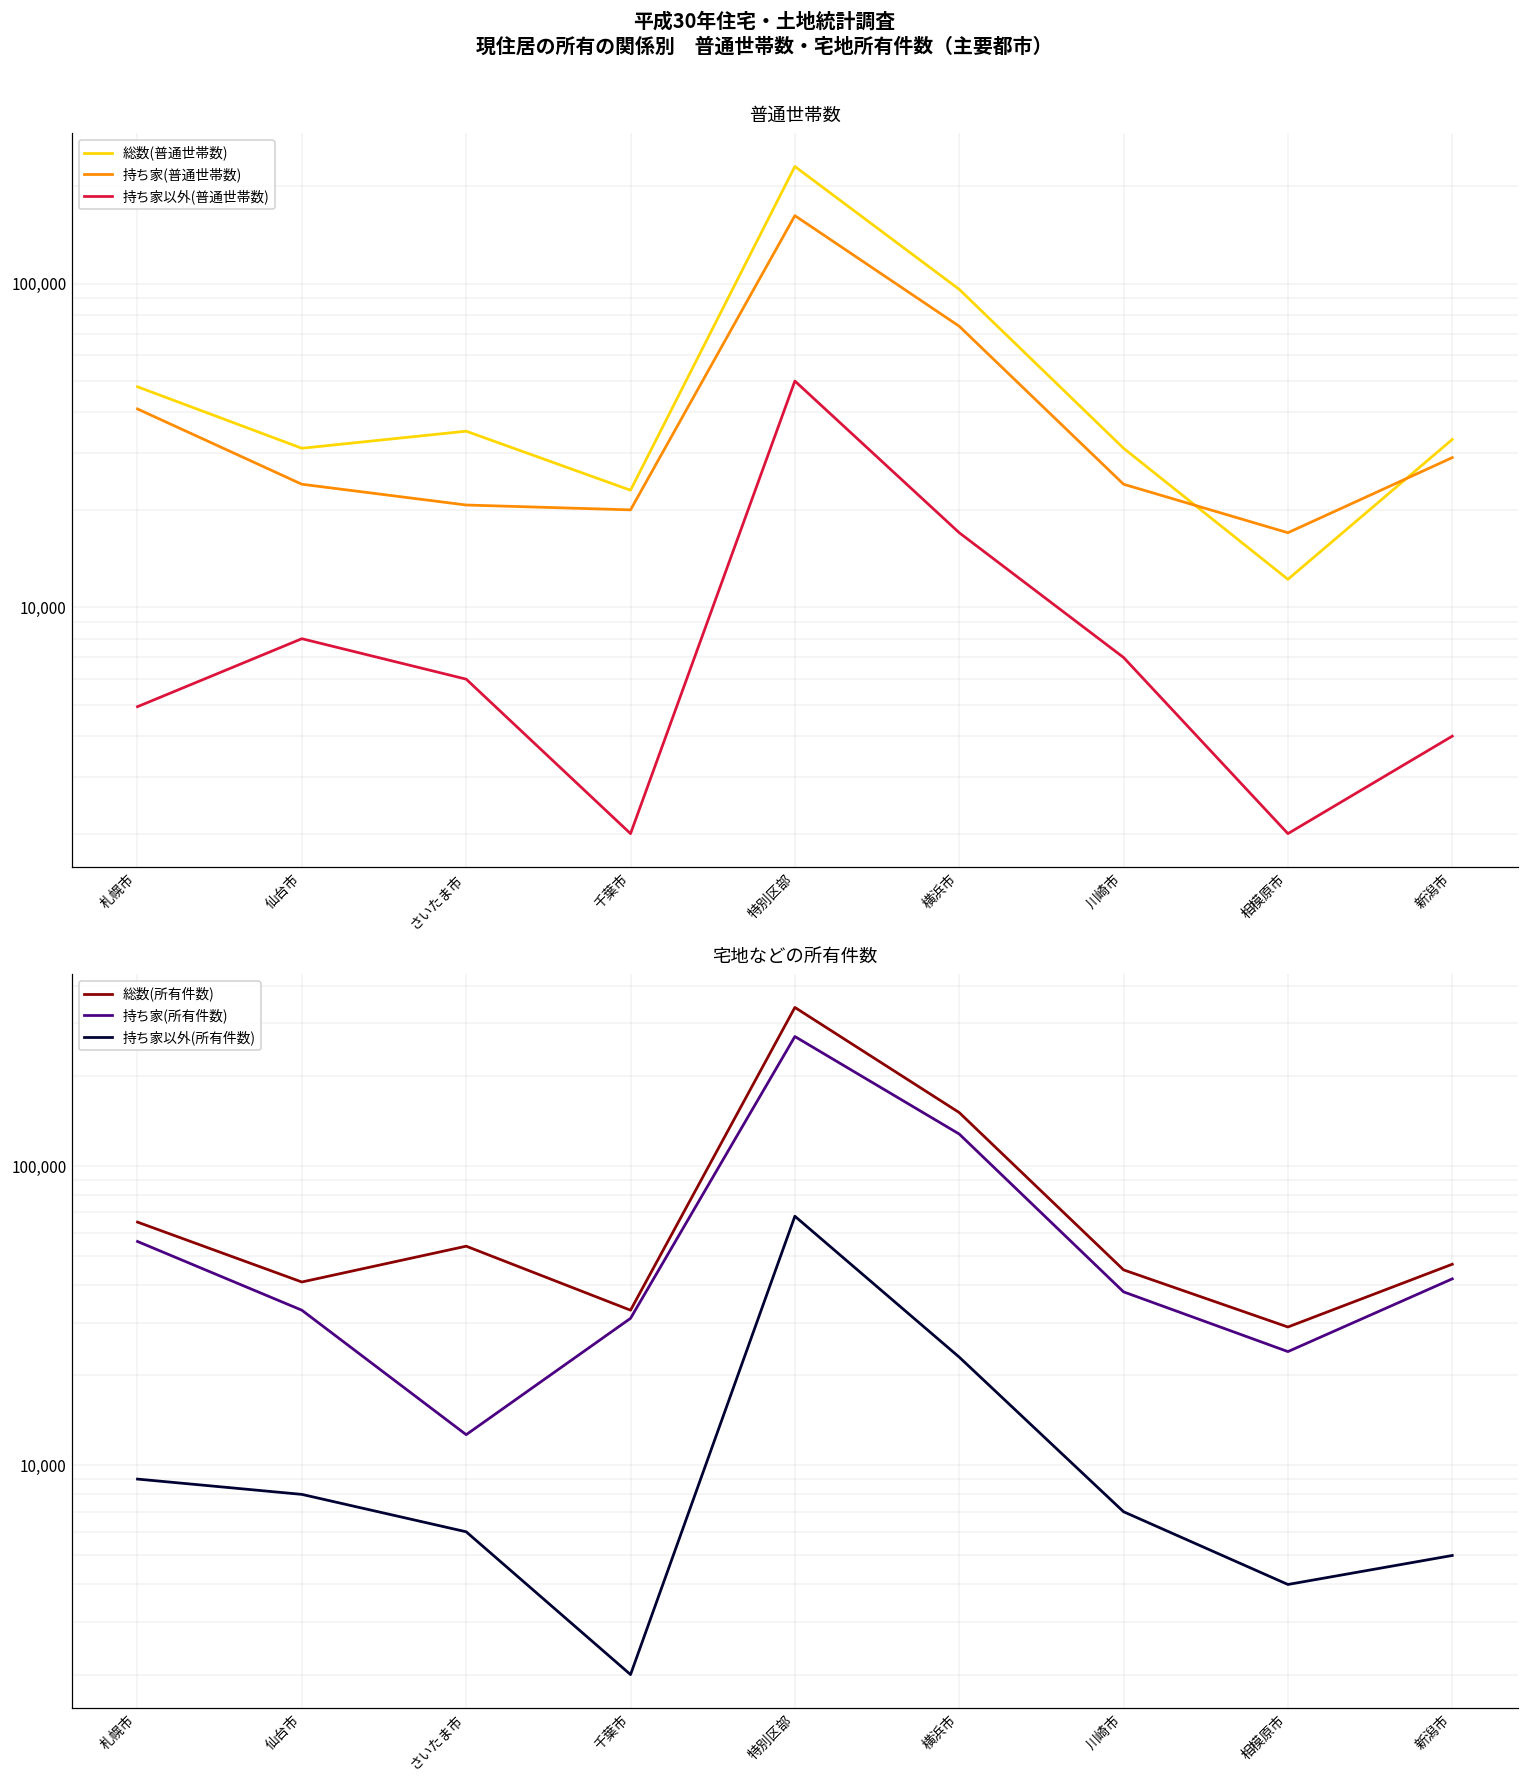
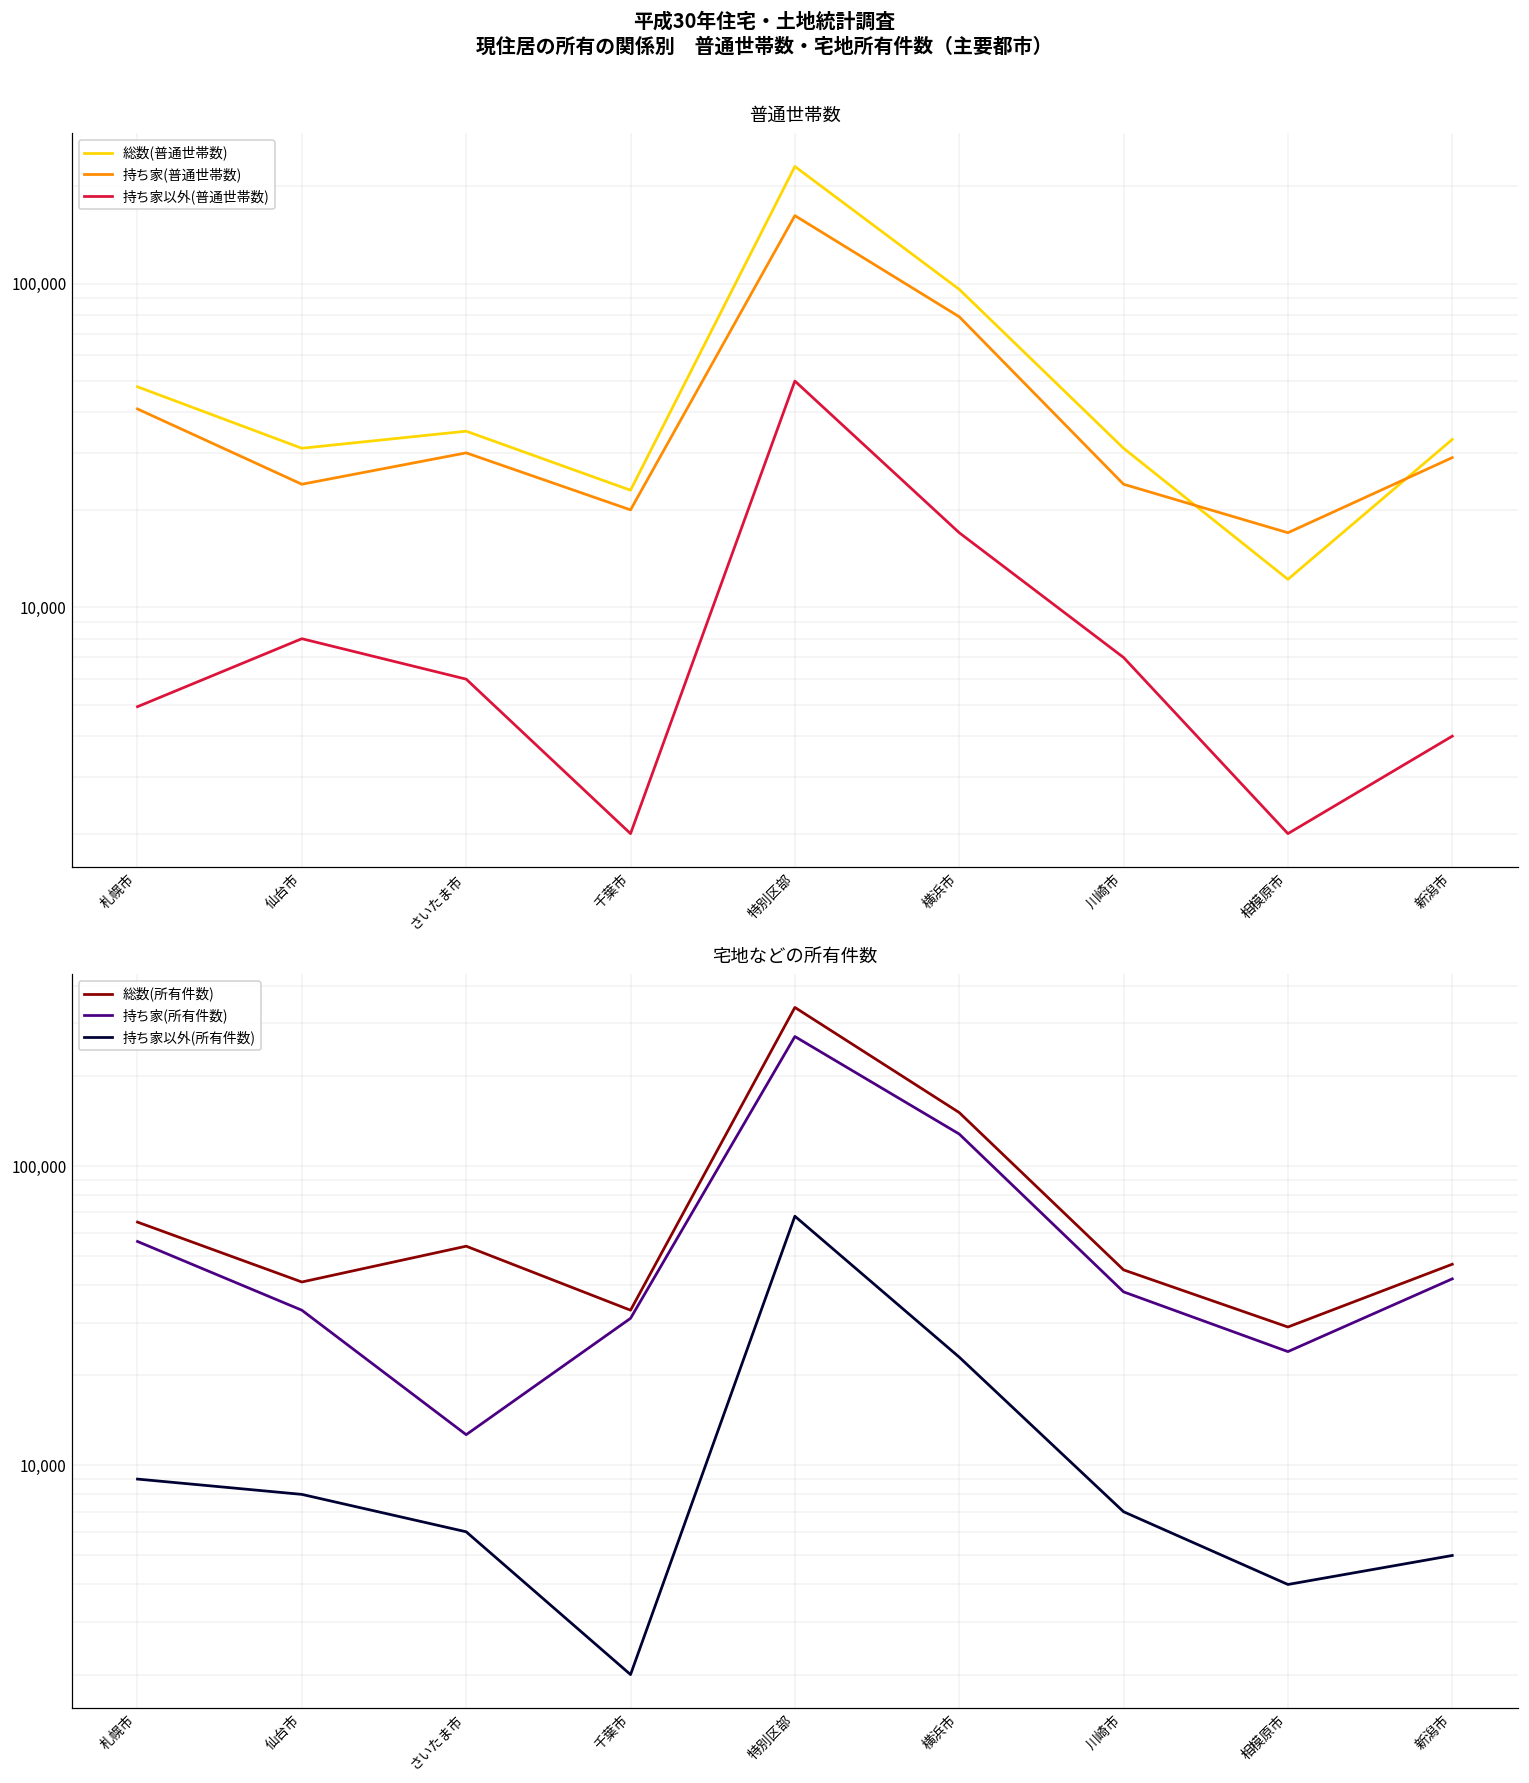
  {
    "普通世帯数": {
      "総数(普通世帯数)": {
        "札幌市": "48,000",
        "仙台市": "31,000",
        "さいたま市": "35,000",
        "千葉市": "23,000",
        "特別区部": "230,000",
        "横浜市": "96,000",
        "川崎市": "31,000",
        "相模原市": "12,200",
        "新潟市": "33,000"
      },
      "持ち家(普通世帯数)": {
        "札幌市": "41,000",
        "仙台市": "24,000",
-       "さいたま市": "21,000",
+       "さいたま市": "30,000",
        "千葉市": "20,000",
        "特別区部": "160,000",
-       "横浜市": "74,000",
+       "横浜市": "79,000",
        "川崎市": "24,000",
        "相模原市": "17,000",
        "新潟市": "29,000"
      },
      "持ち家以外(普通世帯数)": {
        "札幌市": "4,900",
        "仙台市": "8,000",
        "さいたま市": "6,000",
        "千葉市": "2,000",
        "特別区部": "50,000",
        "横浜市": "17,000",
        "川崎市": "7,000",
        "相模原市": "2,000",
        "新潟市": "4,000"
      }
    },
    "宅地などの所有件数": {
      "総数(所有件数)": {
        "札幌市": "65,000",
        "仙台市": "41,000",
        "さいたま市": "54,000",
        "千葉市": "33,000",
        "特別区部": "340,000",
        "横浜市": "150,000",
        "川崎市": "45,000",
        "相模原市": "29,000",
        "新潟市": "47,000"
      },
      "持ち家(所有件数)": {
        "札幌市": "56,000",
        "仙台市": "33,000",
        "さいたま市": "13,000",
        "千葉市": "31,000",
        "特別区部": "270,000",
        "横浜市": "130,000",
        "川崎市": "38,000",
        "相模原市": "24,000",
        "新潟市": "42,000"
      },
      "持ち家以外(所有件数)": {
        "札幌市": "9,000",
        "仙台市": "8,000",
        "さいたま市": "6,000",
        "千葉市": "2,000",
        "特別区部": "68,000",
        "横浜市": "23,000",
        "川崎市": "7,000",
        "相模原市": "4,000",
        "新潟市": "5,000"
      }
    }
  }
